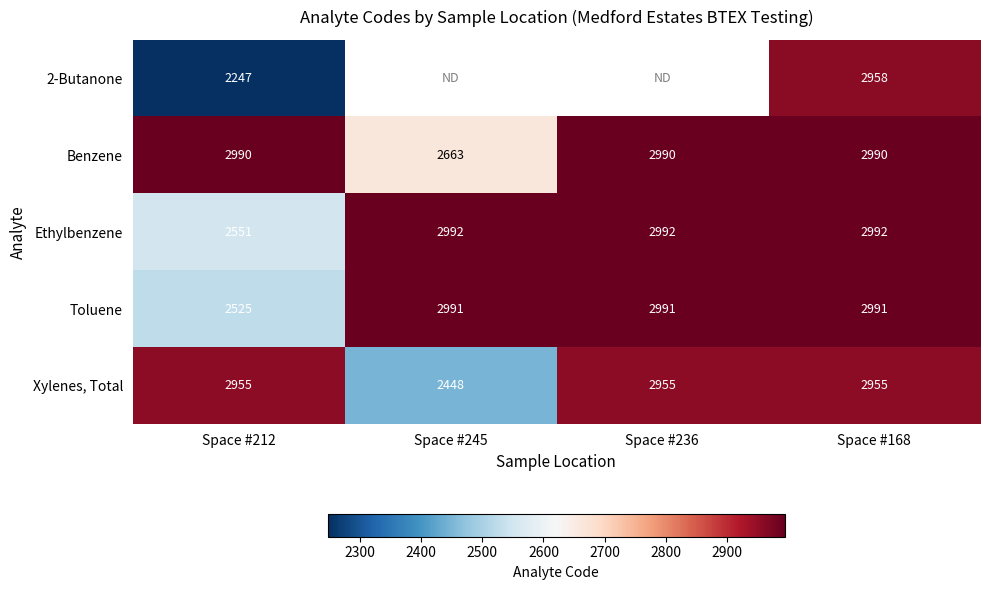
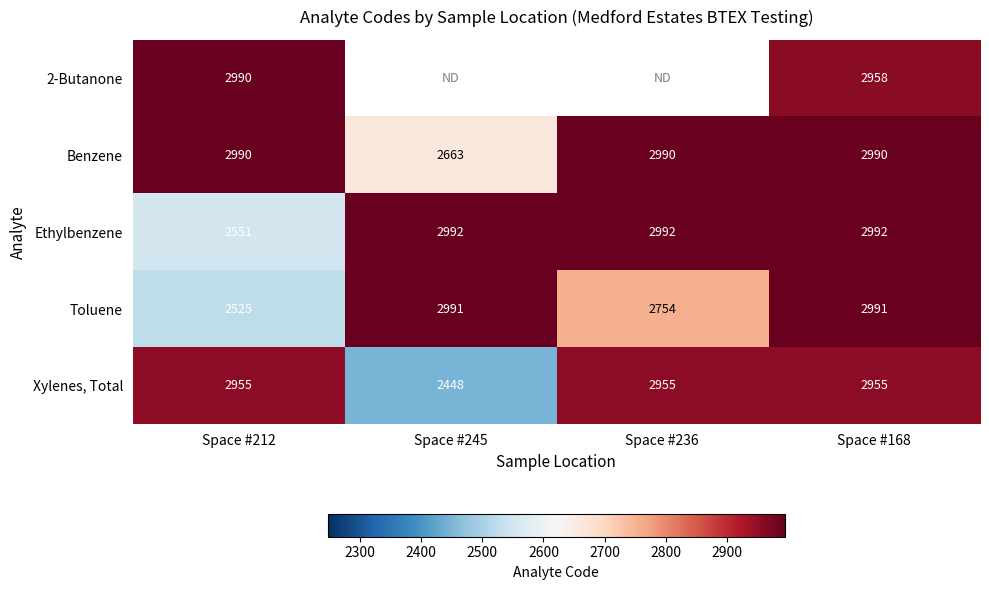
  {
    "2-Butanone": {
-     "Space #212": 2247,
+     "Space #212": 2990,
      "Space #168": 2958
    },
    "Benzene": {
      "Space #212": 2990,
      "Space #245": 2663,
      "Space #236": 2990,
      "Space #168": 2990
    },
    "Ethylbenzene": {
      "Space #245": 2992,
      "Space #236": 2992,
      "Space #168": 2992
    },
    "Toluene": {
      "Space #212": 2525,
      "Space #245": 2991,
-     "Space #236": 2991,
+     "Space #236": 2754,
      "Space #168": 2991
    },
    "Xylenes, Total": {
      "Space #212": 2955,
      "Space #245": 2448,
      "Space #236": 2955,
      "Space #168": 2955
    }
  }
